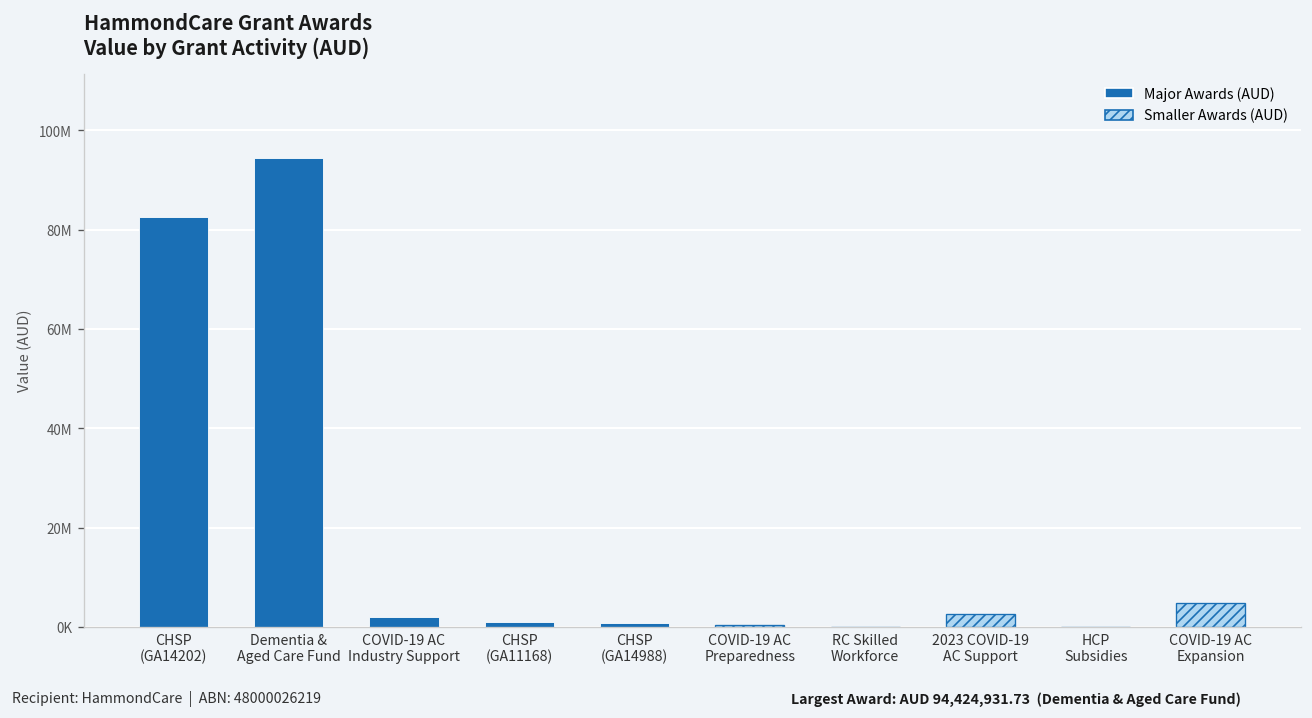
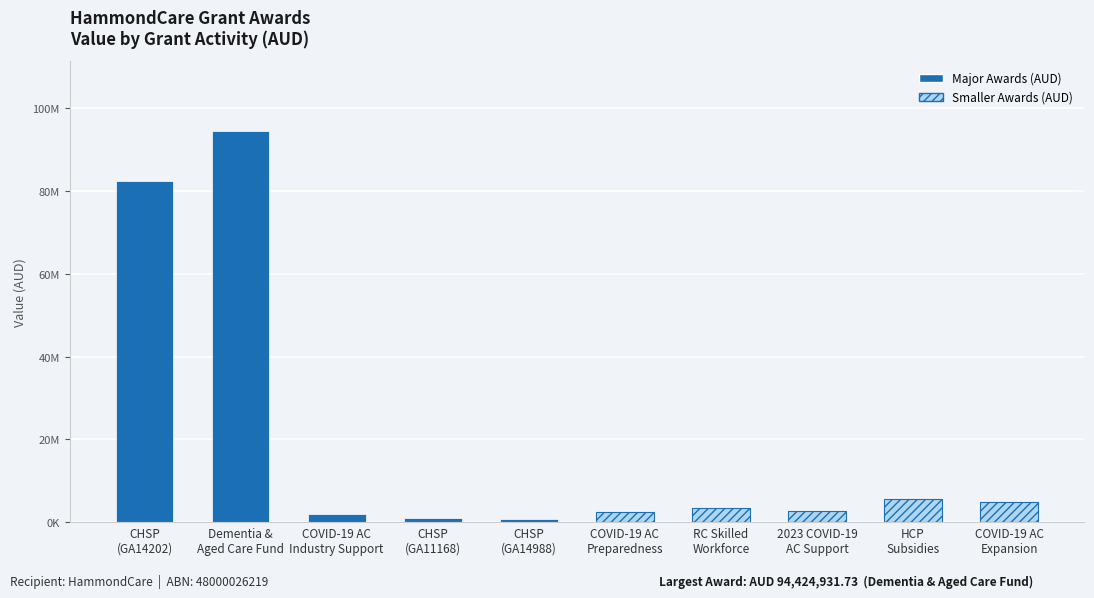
  {
    "Smaller Awards (AUD)": {
-     "COVID-19 AC Preparedness": 0,
-     "RC Skilled Workforce": 0,
+     "COVID-19 AC Preparedness": 2000000,
+     "RC Skilled Workforce": 3000000,
      "2023 COVID-19 AC Support": 3000000,
-     "HCP Subsidies": 0,
+     "HCP Subsidies": 6000000,
      "COVID-19 AC Expansion": 5000000
    }
  }
